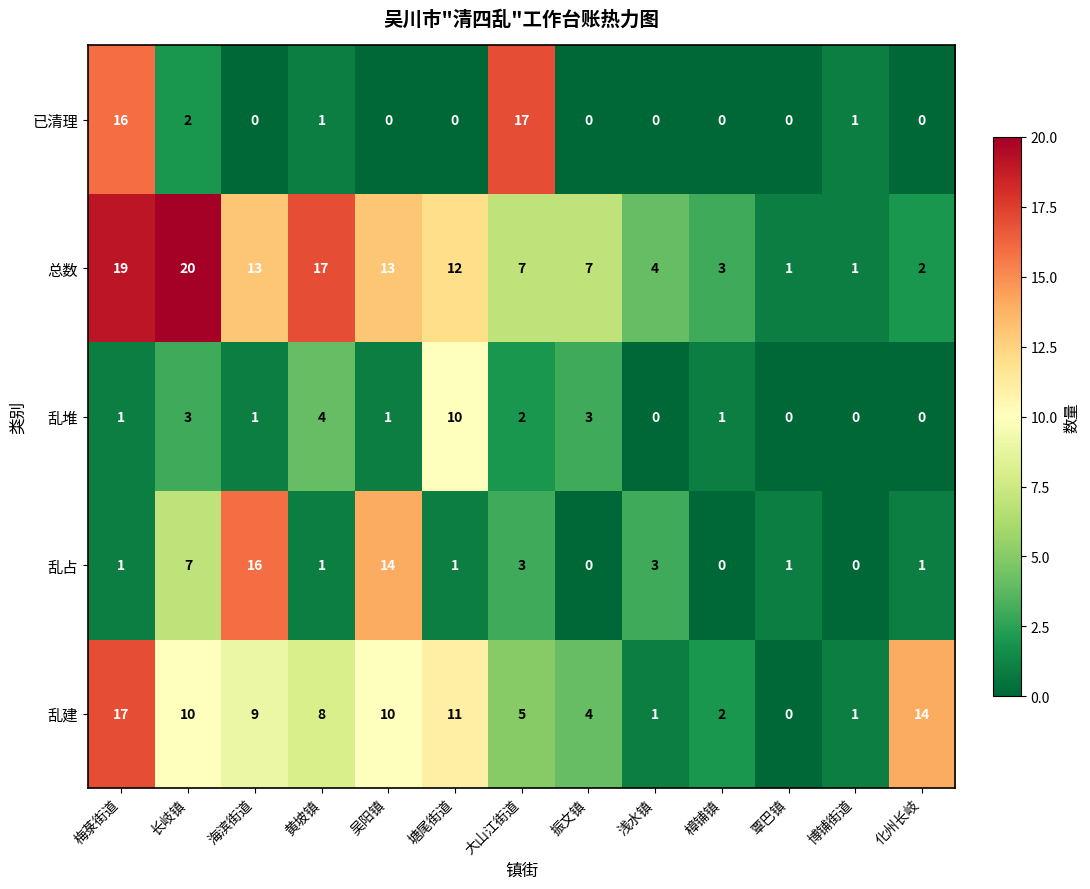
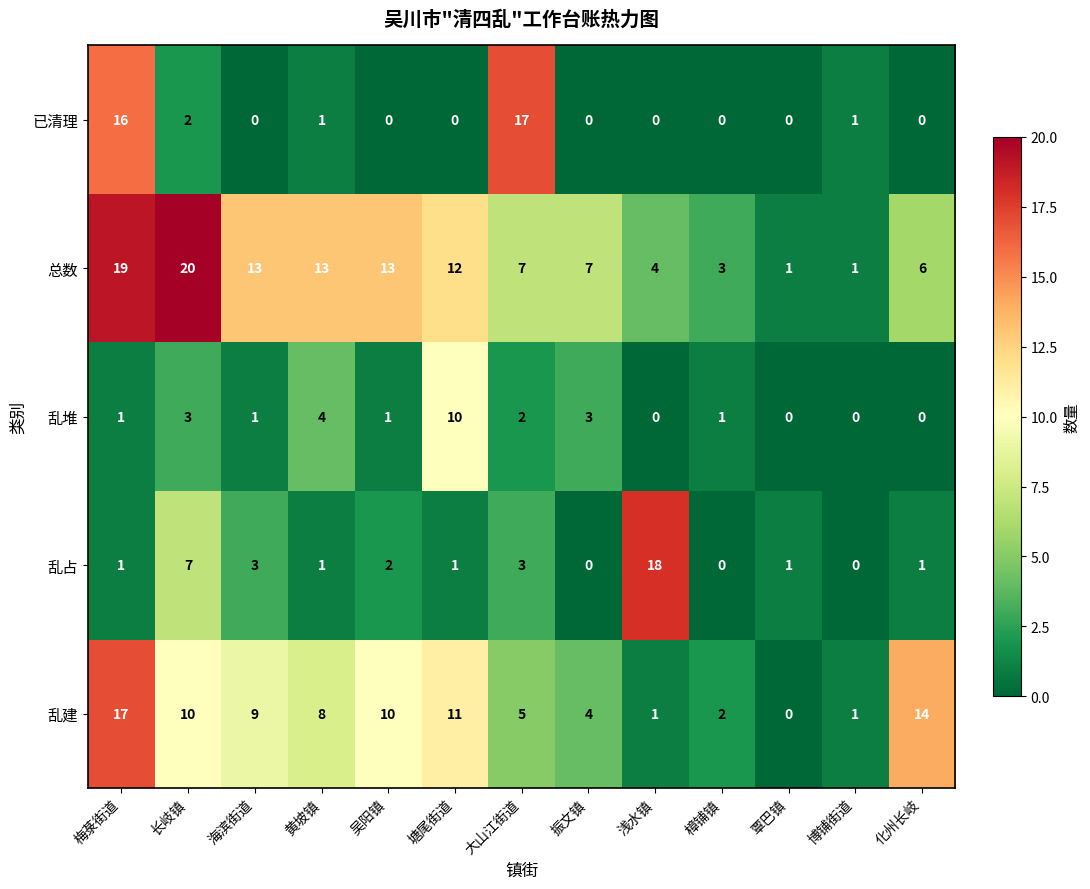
  {
    "已清理": {
      "梅菉街道": 16,
      "长岐镇": 2,
      "海滨街道": 0,
      "黄坡镇": 1,
      "吴阳镇": 0,
      "塘尾街道": 0,
      "大山江街道": 17,
      "振文镇": 0,
      "浅水镇": 0,
      "樟铺镇": 0,
      "覃巴镇": 0,
      "博铺街道": 1,
      "化州长岐": 0
    },
    "总数": {
      "梅菉街道": 19,
      "长岐镇": 20,
      "海滨街道": 13,
-     "黄坡镇": 17,
+     "黄坡镇": 13,
      "吴阳镇": 13,
      "塘尾街道": 12,
      "大山江街道": 7,
      "振文镇": 7,
      "浅水镇": 4,
      "樟铺镇": 3,
      "覃巴镇": 1,
      "博铺街道": 1,
-     "化州长岐": 2
+     "化州长岐": 6
    },
    "乱堆": {
      "梅菉街道": 1,
      "长岐镇": 3,
      "海滨街道": 1,
      "黄坡镇": 4,
      "吴阳镇": 1,
      "塘尾街道": 10,
      "大山江街道": 2,
      "振文镇": 3,
      "浅水镇": 0,
      "樟铺镇": 1,
      "覃巴镇": 0,
      "博铺街道": 0,
      "化州长岐": 0
    },
    "乱占": {
      "梅菉街道": 1,
      "长岐镇": 7,
-     "海滨街道": 16,
+     "海滨街道": 3,
      "黄坡镇": 1,
-     "吴阳镇": 14,
+     "吴阳镇": 2,
      "塘尾街道": 1,
      "大山江街道": 3,
      "振文镇": 0,
-     "浅水镇": 3,
+     "浅水镇": 18,
      "樟铺镇": 0,
      "覃巴镇": 1,
      "博铺街道": 0,
      "化州长岐": 1
    },
    "乱建": {
      "梅菉街道": 17,
      "长岐镇": 10,
      "海滨街道": 9,
      "黄坡镇": 8,
      "吴阳镇": 10,
      "塘尾街道": 11,
      "大山江街道": 5,
      "振文镇": 4,
      "浅水镇": 1,
      "樟铺镇": 2,
      "覃巴镇": 0,
      "博铺街道": 1,
      "化州长岐": 14
    }
  }
